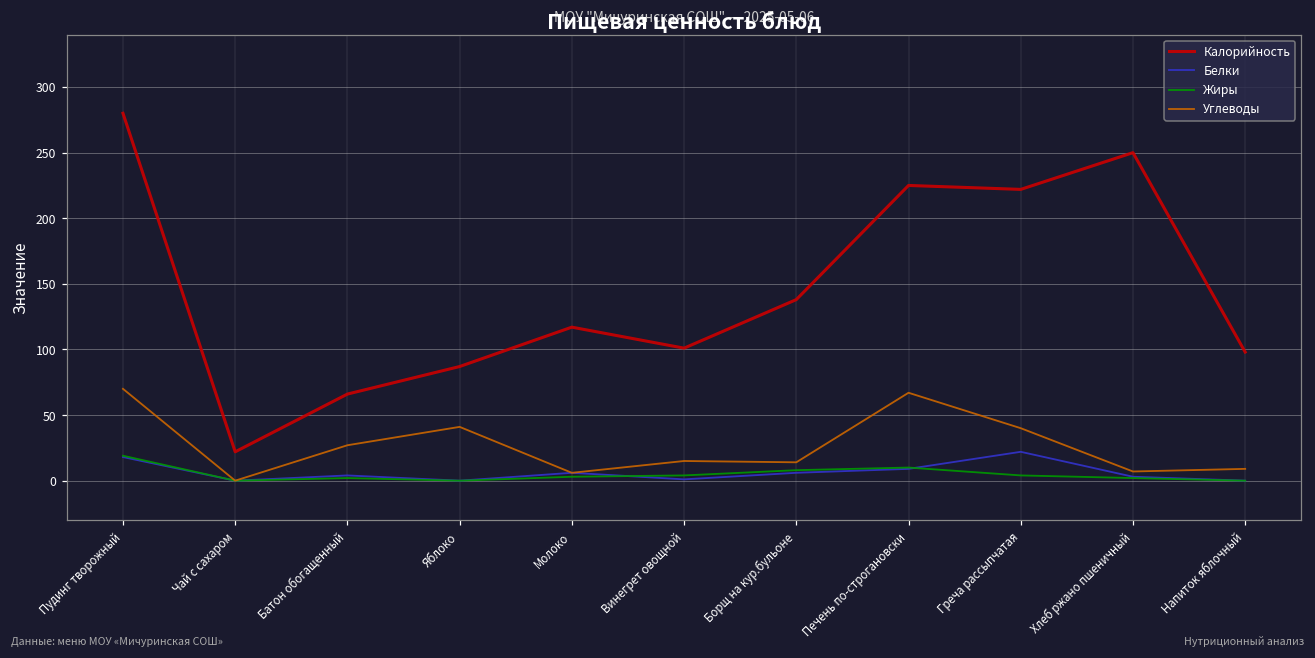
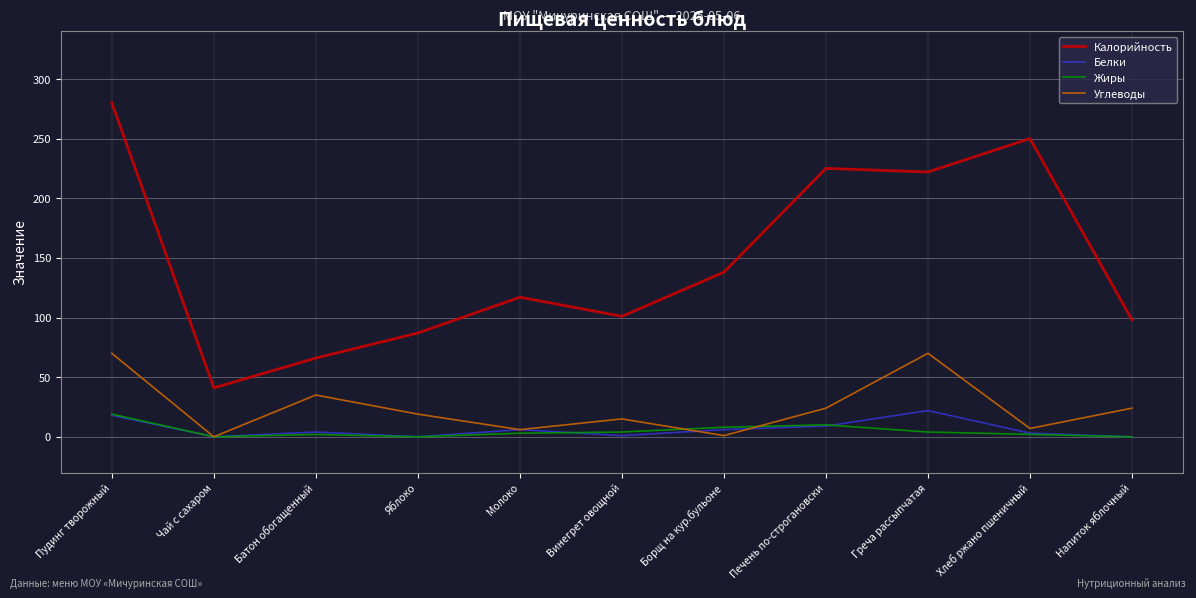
  {
    "Калорийность": {
      "Пудинг творожный": 280,
-     "Чай с сахаром": 22,
+     "Чай с сахаром": 41,
      "Батон обогащенный": 66,
      "Яблоко": 87,
      "Молоко": 117,
      "Винегрет овощной": 101,
      "Борщ на кур.бульоне": 138,
      "Печень по-строгановски": 225,
      "Греча рассыпчатая": 222,
      "Хлеб ржано пшеничный": 250,
      "Напиток яблочный": 98
    },
    "Белки": {
      "Винегрет овощной": 1,
      "Греча рассыпчатая": 22
    },
    "Жиры": {
      "Молоко": 3,
      "Винегрет овощной": 4,
      "Греча рассыпчатая": 4
    },
    "Углеводы": {
      "Пудинг творожный": 70,
-     "Батон обогащенный": 27,
-     "Яблоко": 41,
+     "Батон обогащенный": 35,
+     "Яблоко": 19,
      "Винегрет овощной": 15,
-     "Борщ на кур.бульоне": 14,
-     "Печень по-строгановски": 67,
-     "Греча рассыпчатая": 40,
+     "Борщ на кур.бульоне": 1,
+     "Печень по-строгановски": 24,
+     "Греча рассыпчатая": 70,
      "Хлеб ржано пшеничный": 7,
-     "Напиток яблочный": 9
+     "Напиток яблочный": 24
    }
  }
